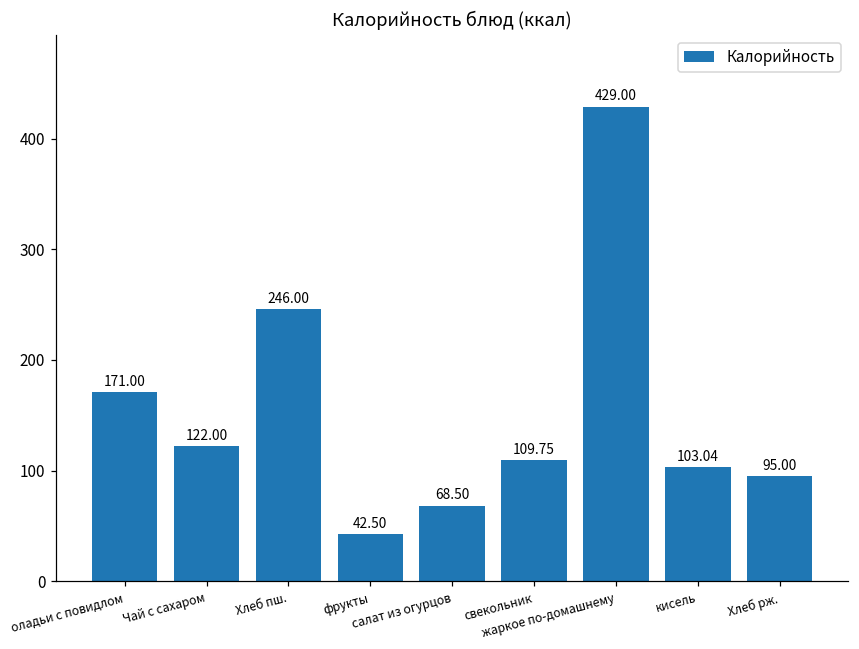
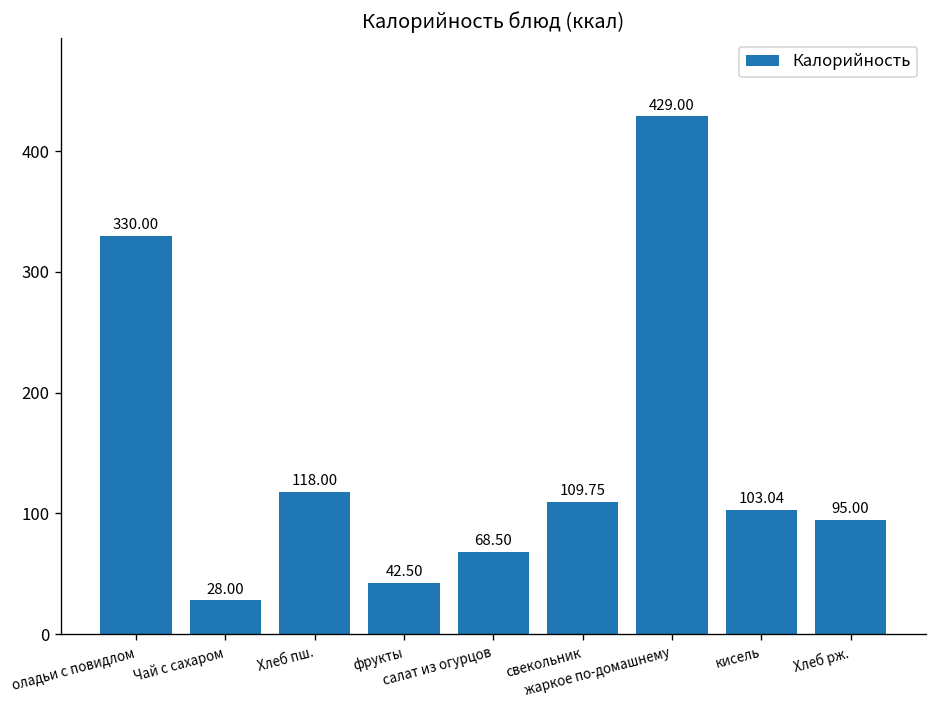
  {
-   "оладьи с повидлом": 171.00,
-   "Чай с сахаром": 122.00,
-   "Хлеб пш.": 246.00,
+   "оладьи с повидлом": 330.00,
+   "Чай с сахаром": 28.00,
+   "Хлеб пш.": 118.00,
    "фрукты": 42.50,
    "салат из огурцов": 68.50,
    "свекольник": 109.75,
    "жаркое по-домашнему": 429.00,
    "кисель": 103.04,
    "Хлеб рж.": 95.00
  }
